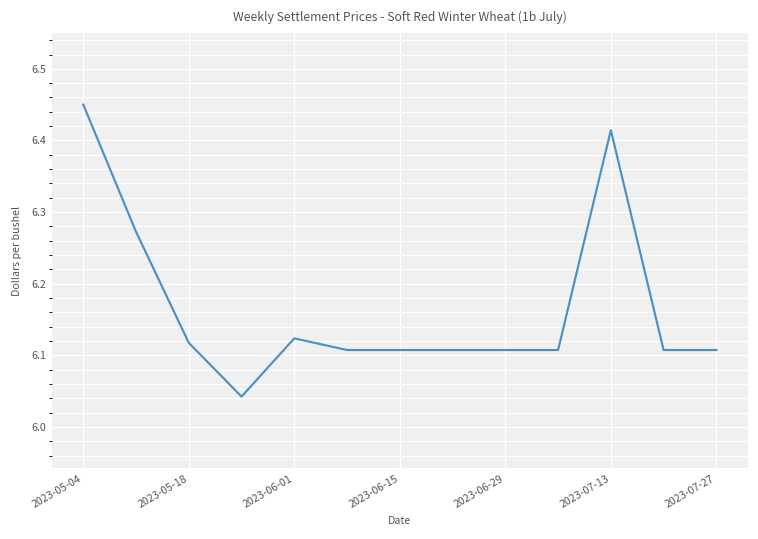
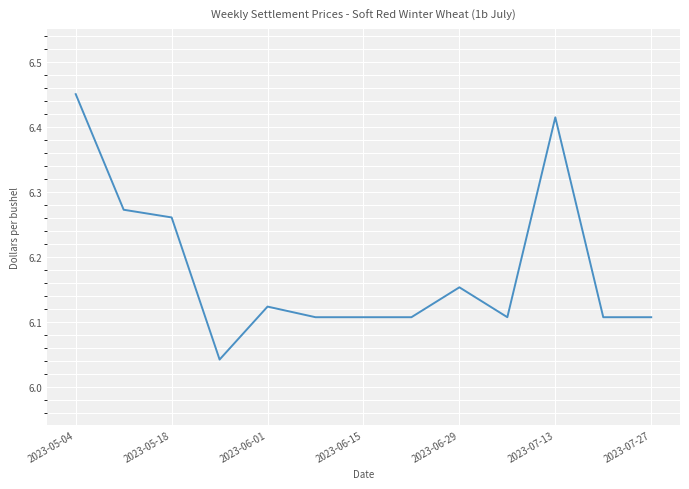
  {
    "2023-05-04": 6.45,
-   "2023-05-18": 6.12,
+   "2023-05-18": 6.26,
    "2023-06-01": 6.12,
    "2023-06-15": 6.11,
-   "2023-06-29": 6.11,
+   "2023-06-29": 6.15,
    "2023-07-13": 6.41,
    "2023-07-27": 6.11
  }
